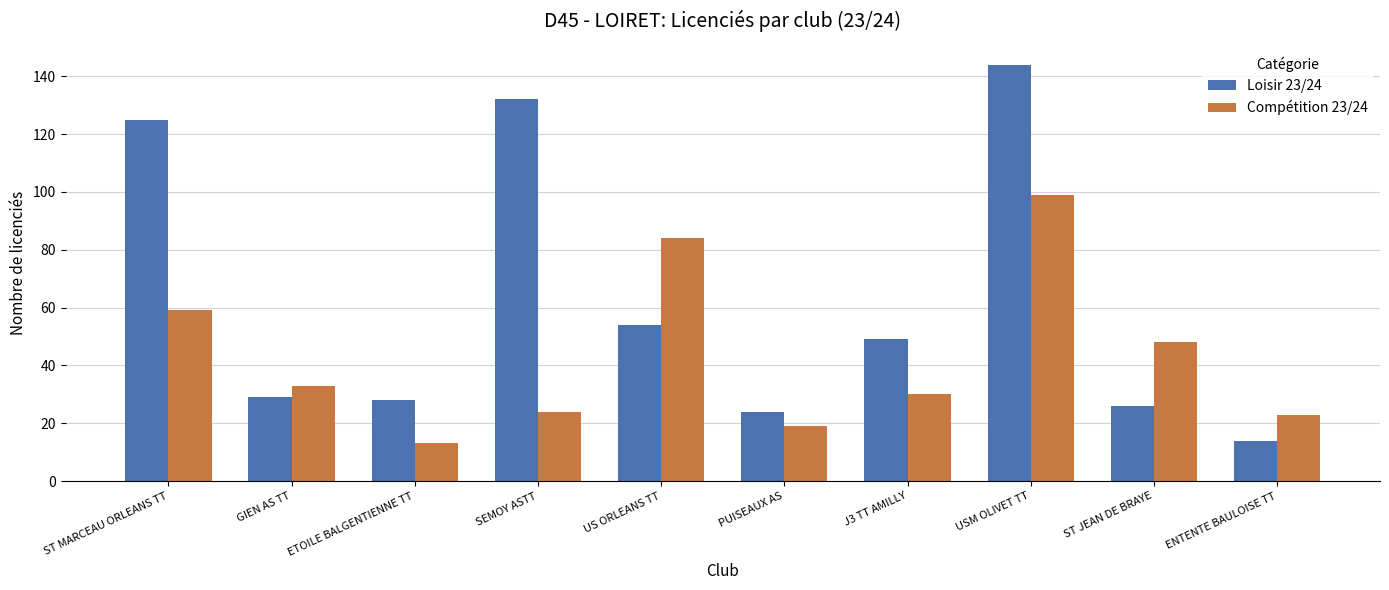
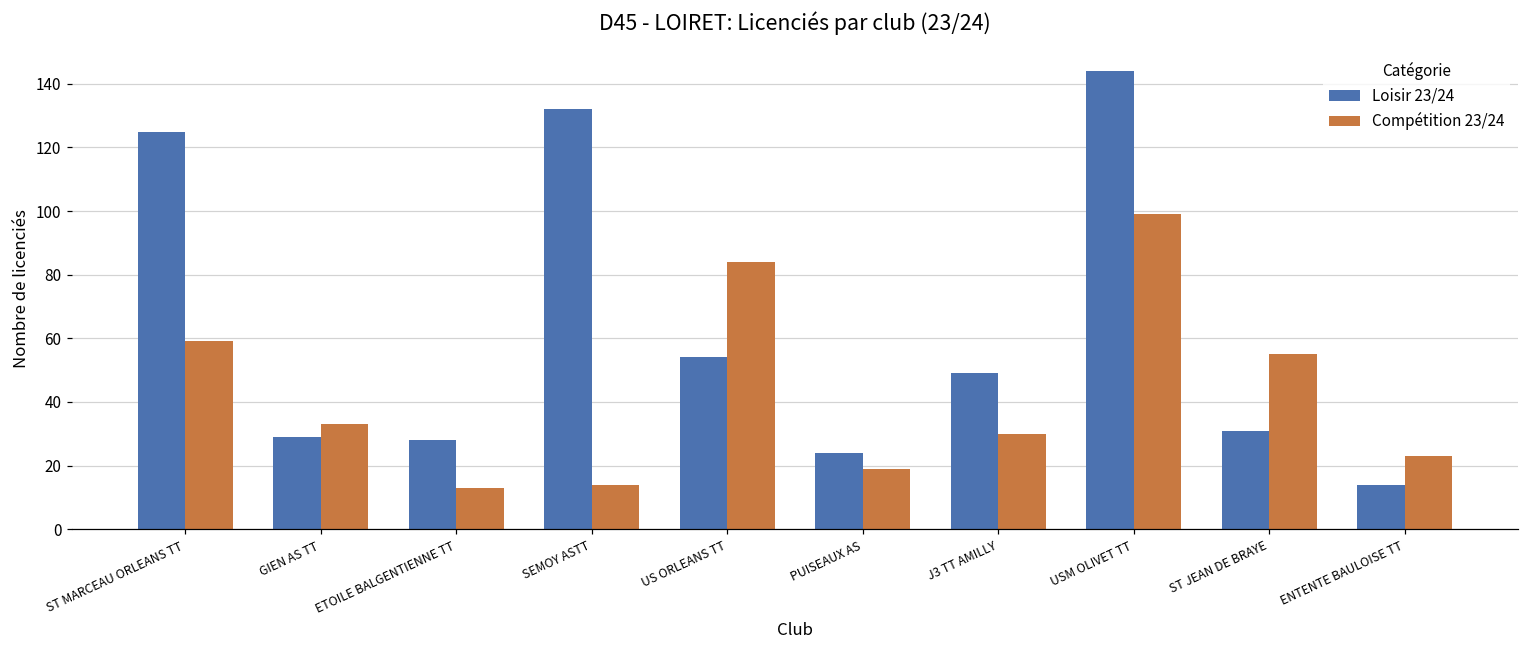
  {
    "Loisir 23/24": {
      "ST MARCEAU ORLEANS TT": 125,
      "GIEN AS TT": 29,
      "ETOILE BALGENTIENNE TT": 28,
      "SEMOY ASTT": 132,
      "US ORLEANS TT": 54,
      "PUISEAUX AS": 24,
      "J3 TT AMILLY": 49,
      "USM OLIVET TT": 144,
-     "ST JEAN DE BRAYE": 26,
+     "ST JEAN DE BRAYE": 31,
      "ENTENTE BAULOISE TT": 14
    },
    "Compétition 23/24": {
      "ST MARCEAU ORLEANS TT": 59,
      "GIEN AS TT": 33,
      "ETOILE BALGENTIENNE TT": 13,
-     "SEMOY ASTT": 24,
+     "SEMOY ASTT": 14,
      "US ORLEANS TT": 84,
      "PUISEAUX AS": 19,
      "J3 TT AMILLY": 30,
      "USM OLIVET TT": 99,
-     "ST JEAN DE BRAYE": 48,
+     "ST JEAN DE BRAYE": 55,
      "ENTENTE BAULOISE TT": 23
    }
  }
